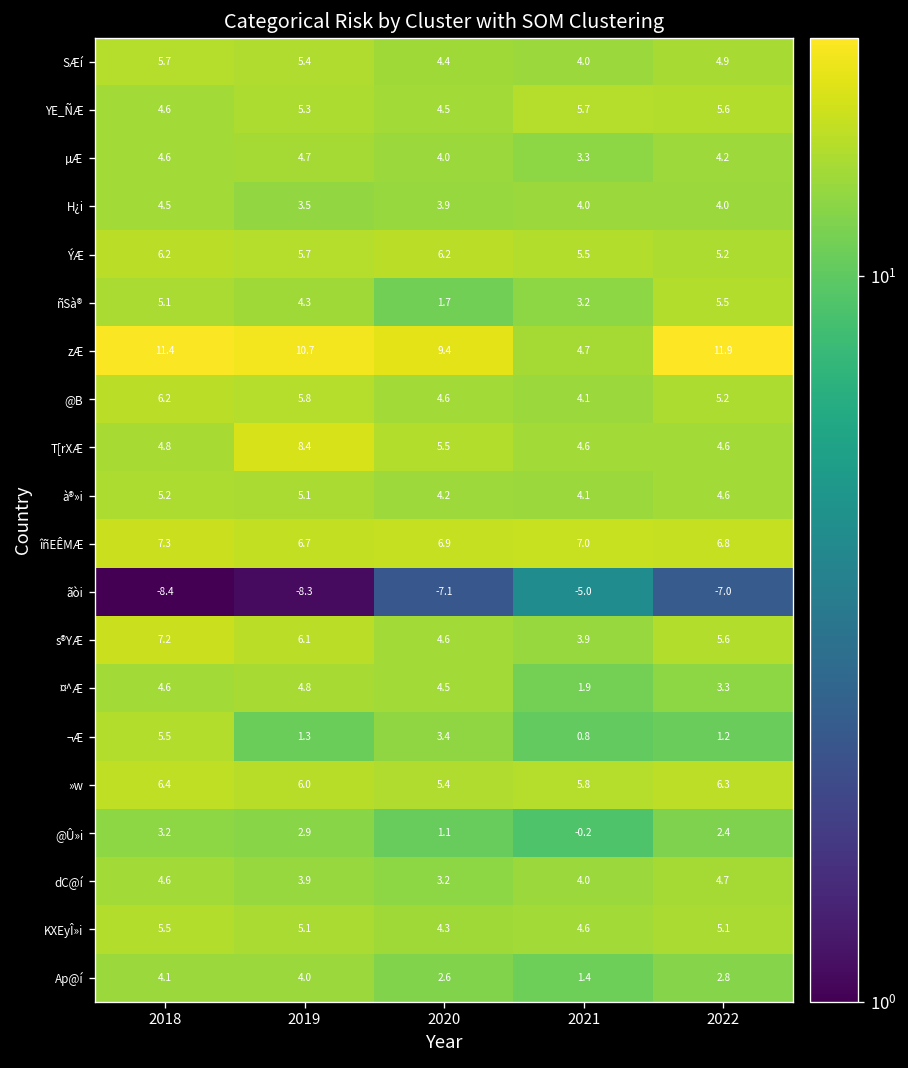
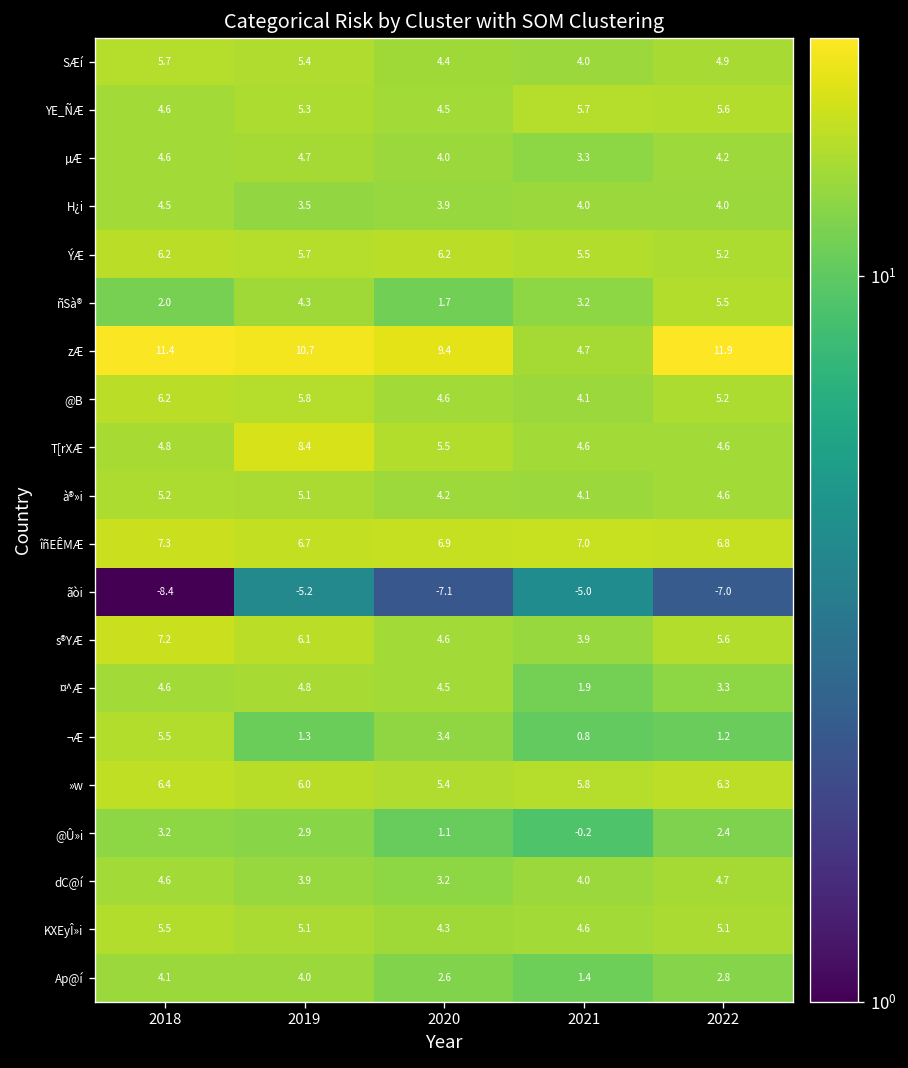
  {
    "SÆí": {
      "2018": 5.7,
      "2019": 5.4,
      "2020": 4.4,
      "2021": 4.0,
      "2022": 4.9
    },
    "YE_ÑÆ": {
      "2018": 4.6,
      "2019": 5.3,
      "2020": 4.5,
      "2021": 5.7,
      "2022": 5.6
    },
    "µÆ": {
      "2018": 4.6,
      "2019": 4.7,
      "2020": 4.0,
      "2021": 3.3,
      "2022": 4.2
    },
    "H¿i": {
      "2018": 4.5,
      "2019": 3.5,
      "2020": 3.9,
      "2021": 4.0,
      "2022": 4.0
    },
    "ÝÆ": {
      "2018": 6.2,
      "2019": 5.7,
      "2020": 6.2,
      "2021": 5.5,
      "2022": 5.2
    },
    "ñSà®": {
-     "2018": 5.1,
+     "2018": 2.0,
      "2019": 4.3,
      "2020": 1.7,
      "2021": 3.2,
      "2022": 5.5
    },
    "zÆ": {
      "2018": 11.4,
      "2019": 10.7,
      "2020": 9.4,
      "2021": 4.7,
      "2022": 11.9
    },
    "@B": {
      "2018": 6.2,
      "2019": 5.8,
      "2020": 4.6,
      "2021": 4.1,
      "2022": 5.2
    },
    "T[rXÆ": {
      "2018": 4.8,
      "2019": 8.4,
      "2020": 5.5,
      "2021": 4.6,
      "2022": 4.6
    },
    "à®»i": {
      "2018": 5.2,
      "2019": 5.1,
      "2020": 4.2,
      "2021": 4.1,
      "2022": 4.6
    },
    "îñEÊMÆ": {
      "2018": 7.3,
      "2019": 6.7,
      "2020": 6.9,
      "2021": 7.0,
      "2022": 6.8
    },
    "ãòi": {
      "2018": -8.4,
-     "2019": -8.3,
+     "2019": -5.2,
      "2020": -7.1,
      "2021": -5.0,
      "2022": -7.0
    },
    "s®YÆ": {
      "2018": 7.2,
      "2019": 6.1,
      "2020": 4.6,
      "2021": 3.9,
      "2022": 5.6
    },
    "¤^Æ": {
      "2018": 4.6,
      "2019": 4.8,
      "2020": 4.5,
      "2021": 1.9,
      "2022": 3.3
    },
    "¬Æ": {
      "2018": 5.5,
      "2019": 1.3,
      "2020": 3.4,
      "2021": 0.8,
      "2022": 1.2
    },
    "»w": {
      "2018": 6.4,
      "2019": 6.0,
      "2020": 5.4,
      "2021": 5.8,
      "2022": 6.3
    },
    "@Û»i": {
      "2018": 3.2,
      "2019": 2.9,
      "2020": 1.1,
      "2021": -0.2,
      "2022": 2.4
    },
    "dC@í": {
      "2018": 4.6,
      "2019": 3.9,
      "2020": 3.2,
      "2021": 4.0,
      "2022": 4.7
    },
    "KXEyÎ»i": {
      "2018": 5.5,
      "2019": 5.1,
      "2020": 4.3,
      "2021": 4.6,
      "2022": 5.1
    },
    "Ap@í": {
      "2018": 4.1,
      "2019": 4.0,
      "2020": 2.6,
      "2021": 1.4,
      "2022": 2.8
    }
  }
